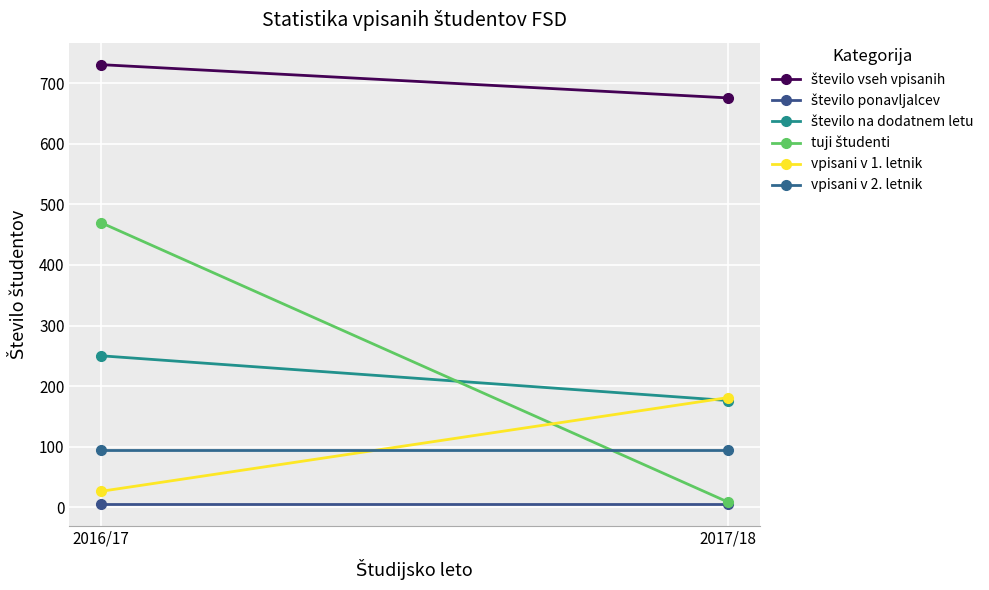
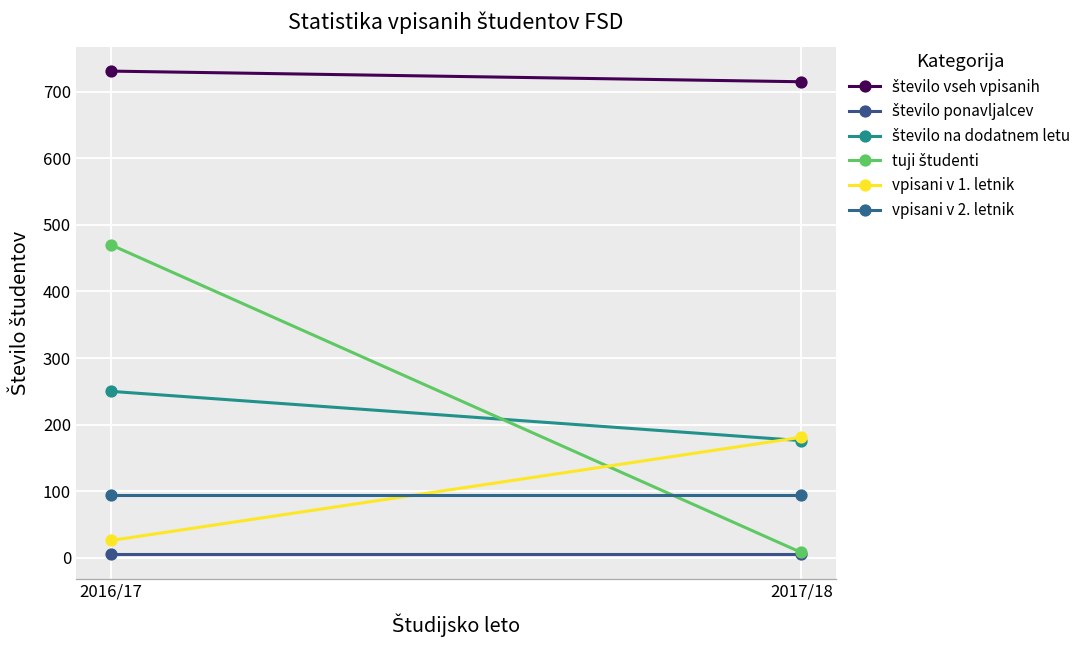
  {
    "število vseh vpisanih": {
      "2016/17": 730,
-     "2017/18": 680
+     "2017/18": 720
    },
    "tuji študenti": {
      "2016/17": 470
    },
    "vpisani v 1. letnik": {
      "2016/17": 30,
      "2017/18": 180
    }
  }
